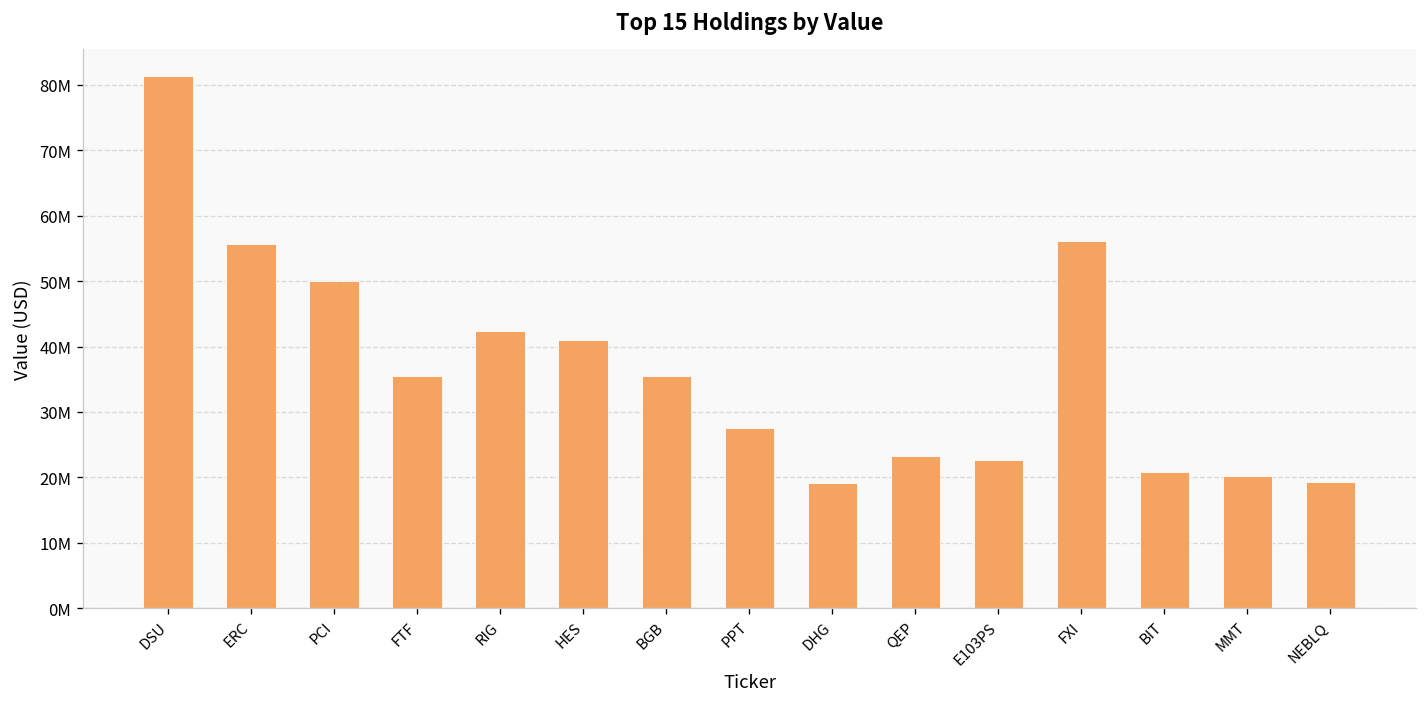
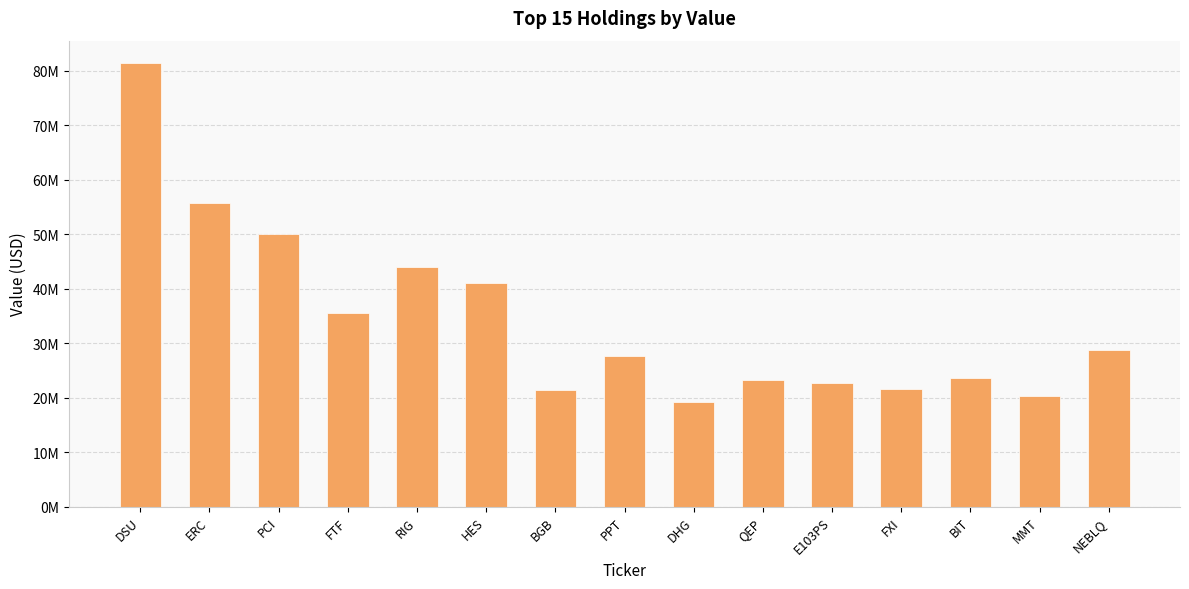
  {
    "DSU": 81000000,
    "ERC": 56000000,
    "PCI": 50000000,
    "FTF": 35000000,
-   "RIG": 42000000,
+   "RIG": 44000000,
    "HES": 41000000,
-   "BGB": 36000000,
+   "BGB": 21000000,
    "PPT": 28000000,
    "DHG": 19000000,
    "QEP": 23000000,
    "E103PS": 23000000,
-   "FXI": 56000000,
-   "BIT": 21000000,
+   "FXI": 22000000,
+   "BIT": 24000000,
    "MMT": 20000000,
-   "NEBLQ": 19000000
+   "NEBLQ": 29000000
  }
